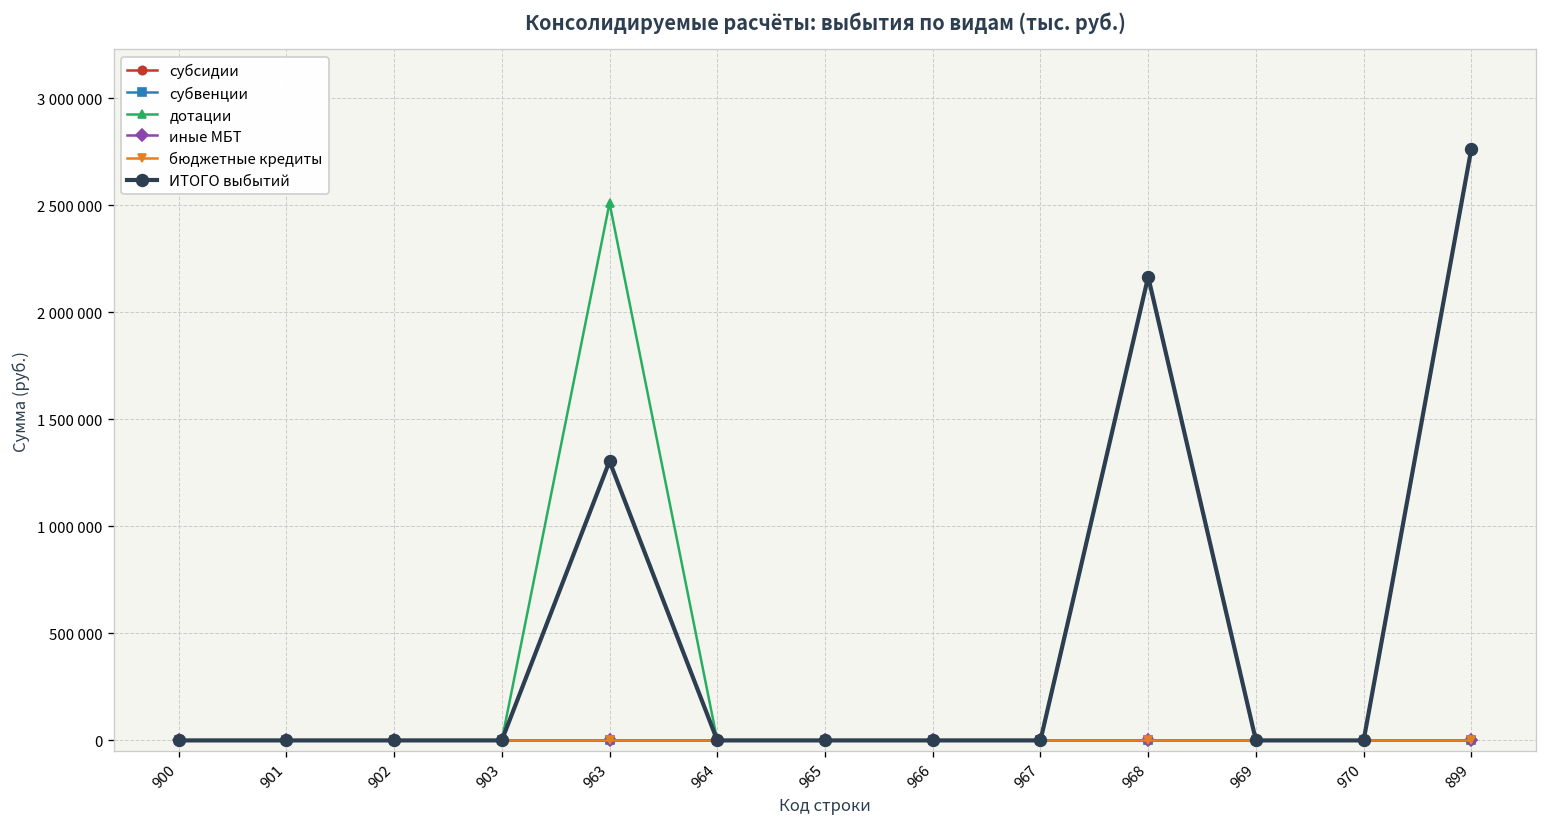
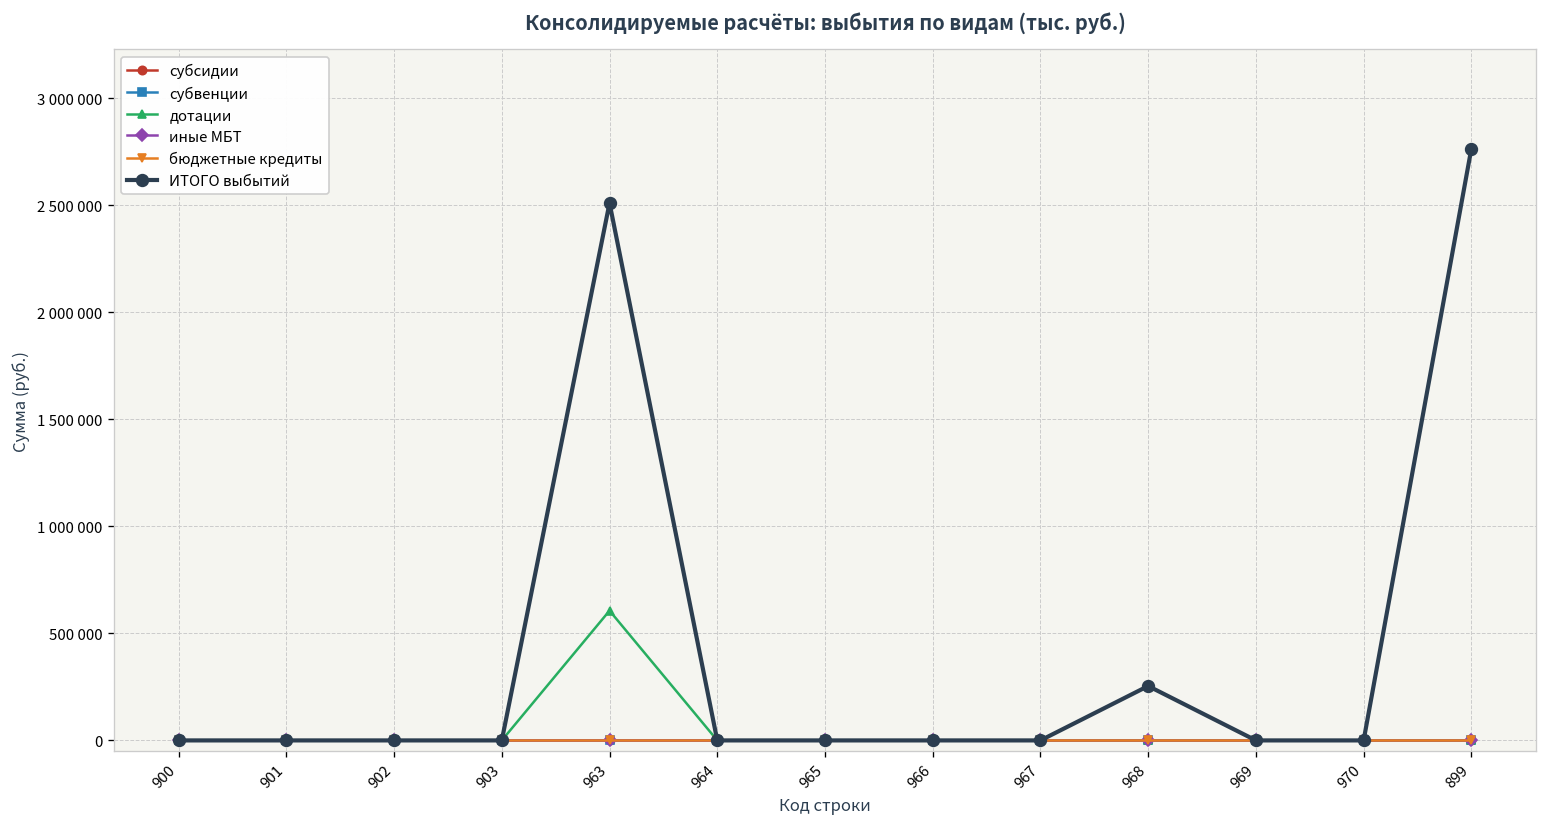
  {
    "бюджетные кредиты": {
      "963": 0
    },
    "дотации": {
-     "963": 2510000
+     "963": 610000
    },
    "ИТОГО выбытий": {
-     "963": 1300000,
-     "968": 2170000,
+     "963": 2510000,
+     "968": 250000,
      "899": 2760000
    }
  }
